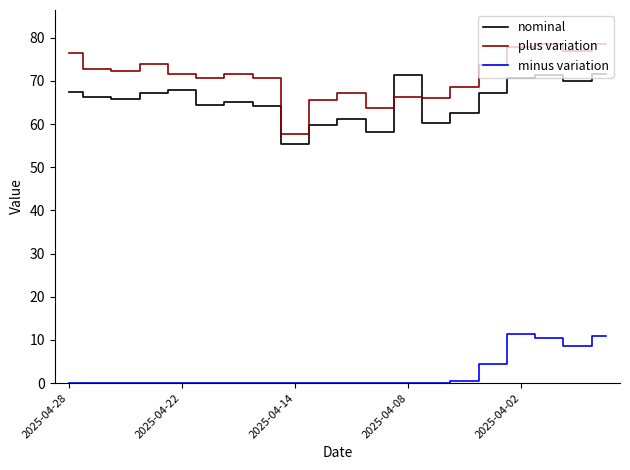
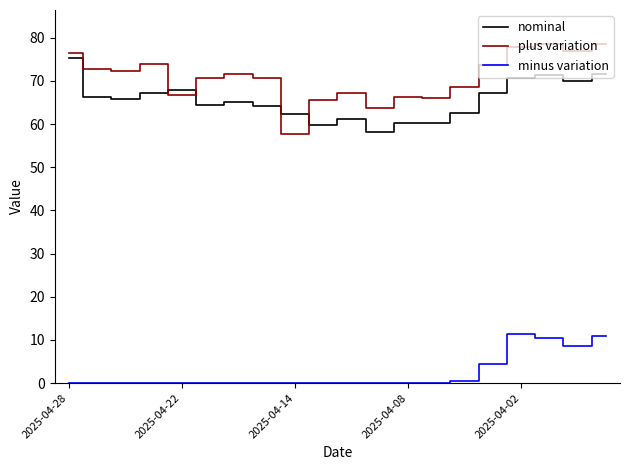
  {
    "nominal": {
-     "2025-04-28": 67,
+     "2025-04-28": 75,
      "2025-04-22": 68,
-     "2025-04-14": 55,
-     "2025-04-08": 71
+     "2025-04-14": 62,
+     "2025-04-08": 60
    },
    "plus variation": {
      "2025-04-28": 77,
-     "2025-04-22": 72,
+     "2025-04-22": 67,
      "2025-04-14": 58,
      "2025-04-08": 66
    },
    "minus variation": {
      "2025-04-28": 0,
      "2025-04-22": 0,
      "2025-04-14": 0,
      "2025-04-08": 0,
      "2025-04-02": 11
    }
  }
